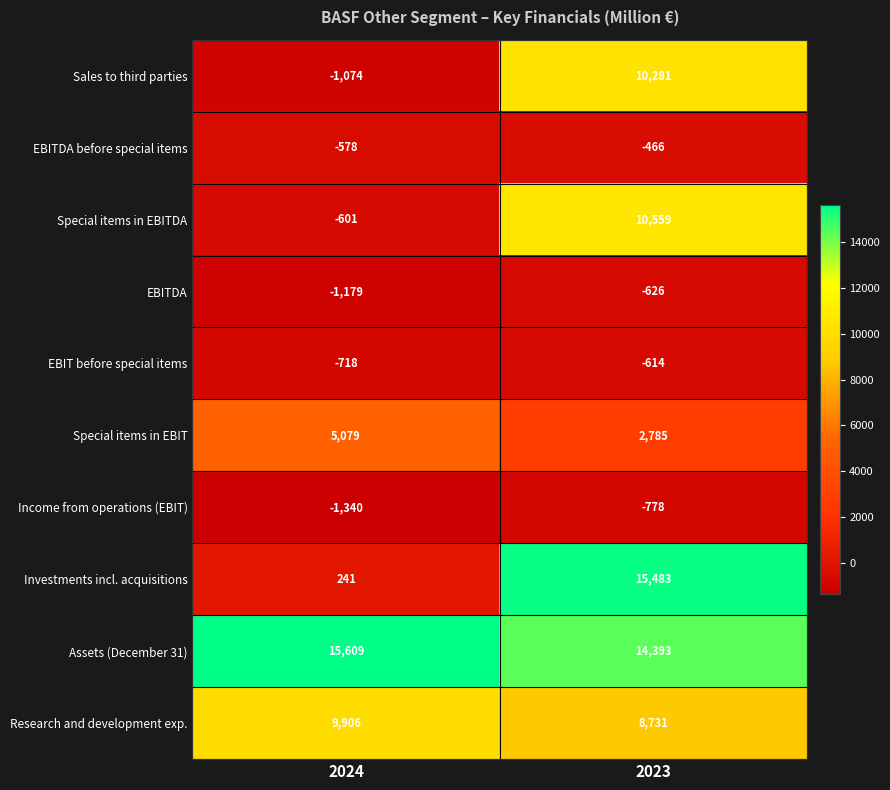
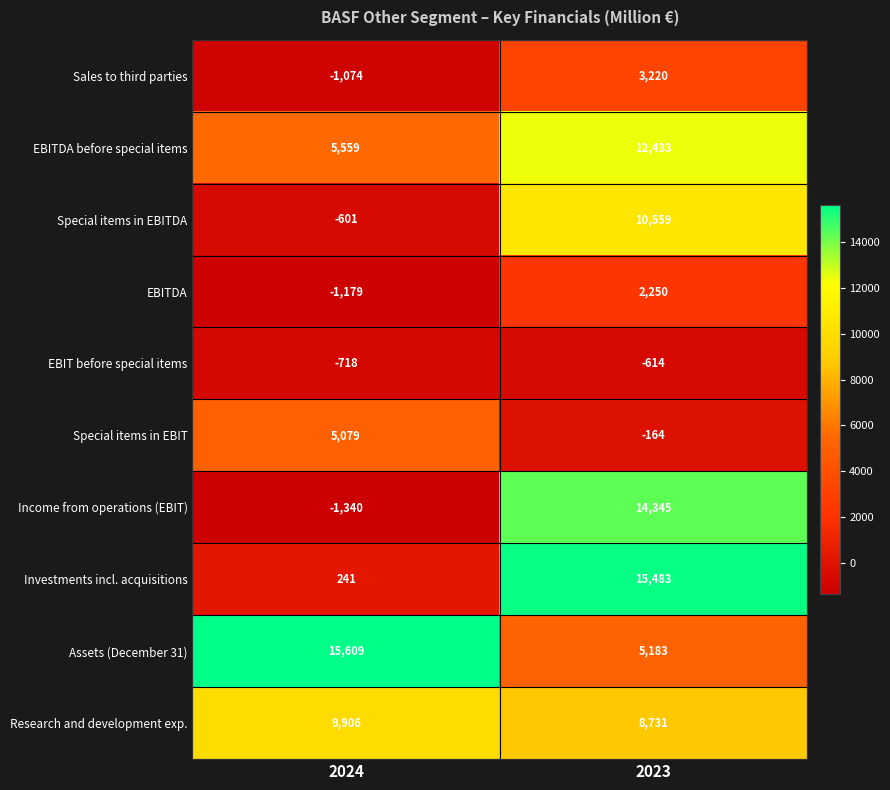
  {
    "Sales to third parties": {
      "2024": "-1,074",
-     "2023": "10,281"
+     "2023": "3,220"
    },
    "EBITDA before special items": {
-     "2024": "-578",
-     "2023": "-466"
+     "2024": "5,559",
+     "2023": "12,433"
    },
    "Special items in EBITDA": {
      "2024": "-601",
      "2023": "10,559"
    },
    "EBITDA": {
      "2024": "-1,179",
-     "2023": "-626"
+     "2023": "2,250"
    },
    "EBIT before special items": {
      "2024": "-718",
      "2023": "-614"
    },
    "Special items in EBIT": {
      "2024": "5,079",
-     "2023": "2,785"
+     "2023": "-164"
    },
    "Income from operations (EBIT)": {
      "2024": "-1,340",
-     "2023": "-778"
+     "2023": "14,345"
    },
    "Investments incl. acquisitions": {
      "2024": "241",
      "2023": "15,483"
    },
    "Assets (December 31)": {
      "2024": "15,609",
-     "2023": "14,393"
+     "2023": "5,183"
    },
    "Research and development exp.": {
      "2024": "9,906",
      "2023": "8,731"
    }
  }
